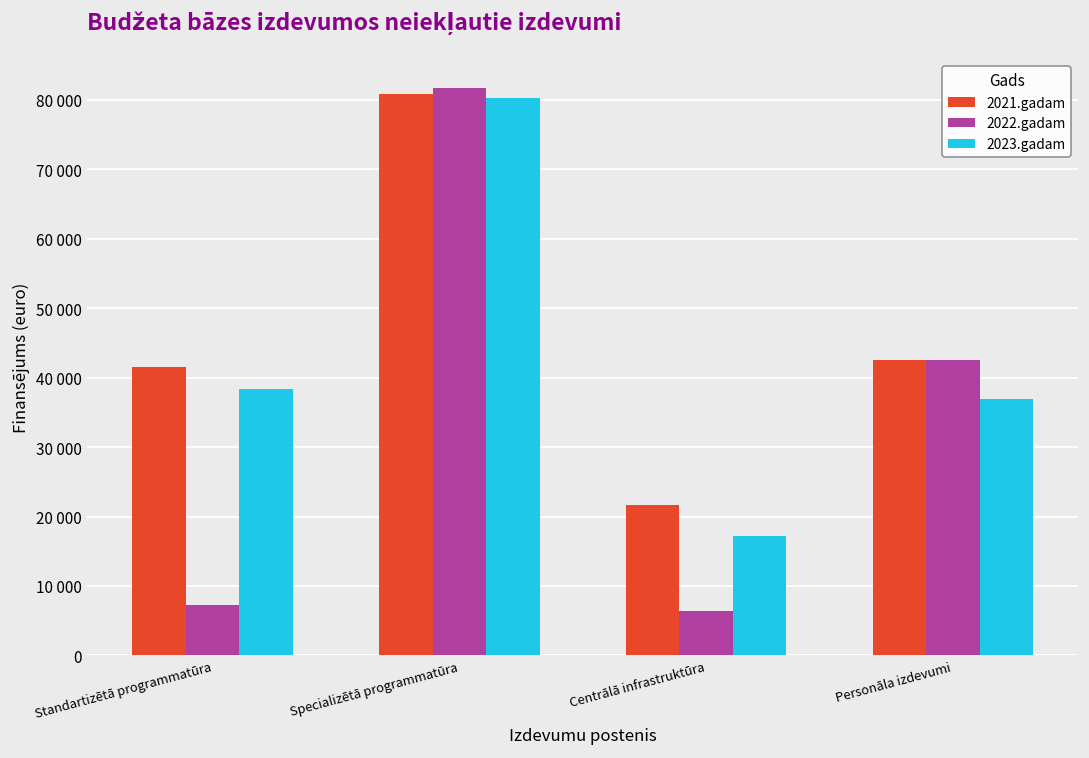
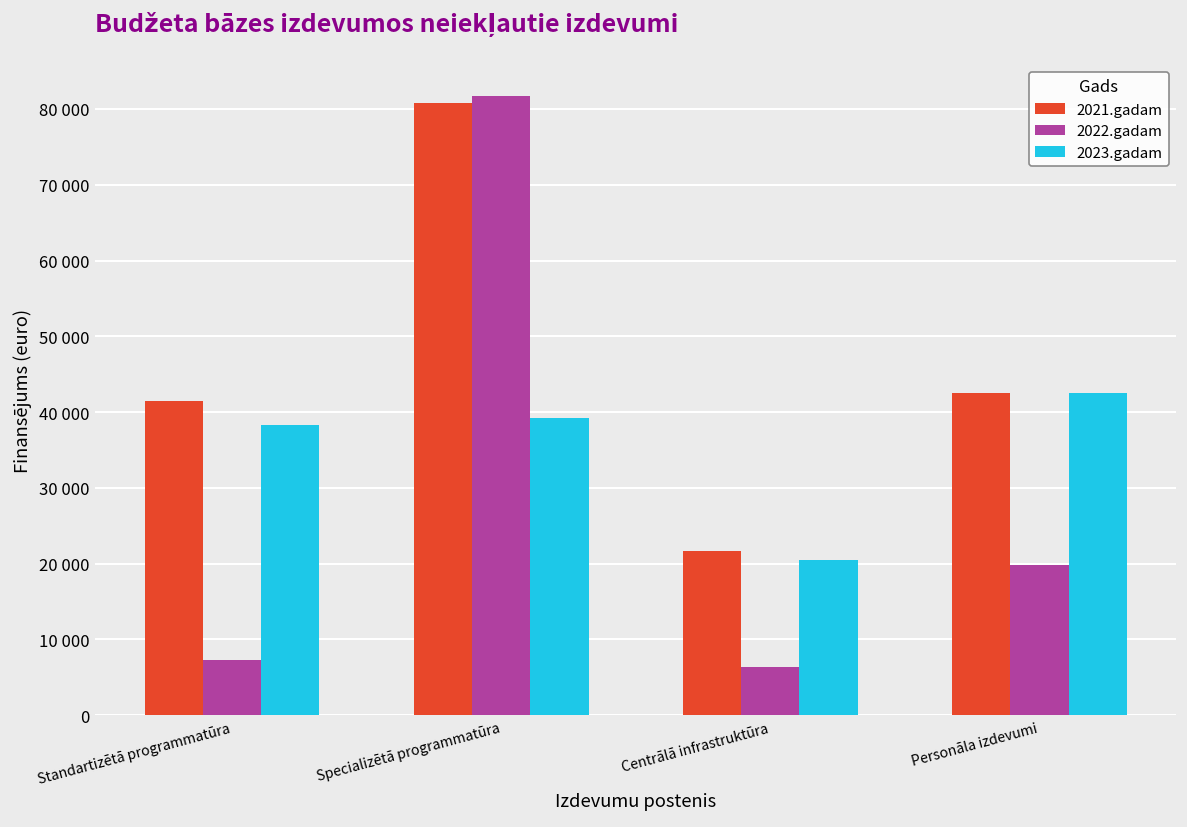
  {
    "2021.gadam": {
      "Standartizētā programmatūra": 41000,
      "Specializētā programmatūra": 81000,
      "Centrālā infrastruktūra": 22000,
      "Personāla izdevumi": 42000
    },
    "2022.gadam": {
      "Standartizētā programmatūra": 7000,
      "Specializētā programmatūra": 82000,
      "Centrālā infrastruktūra": 6000,
-     "Personāla izdevumi": 42000
+     "Personāla izdevumi": 20000
    },
    "2023.gadam": {
      "Standartizētā programmatūra": 38000,
-     "Specializētā programmatūra": 80000,
-     "Centrālā infrastruktūra": 17000,
-     "Personāla izdevumi": 37000
+     "Specializētā programmatūra": 39000,
+     "Centrālā infrastruktūra": 20000,
+     "Personāla izdevumi": 42000
    }
  }
